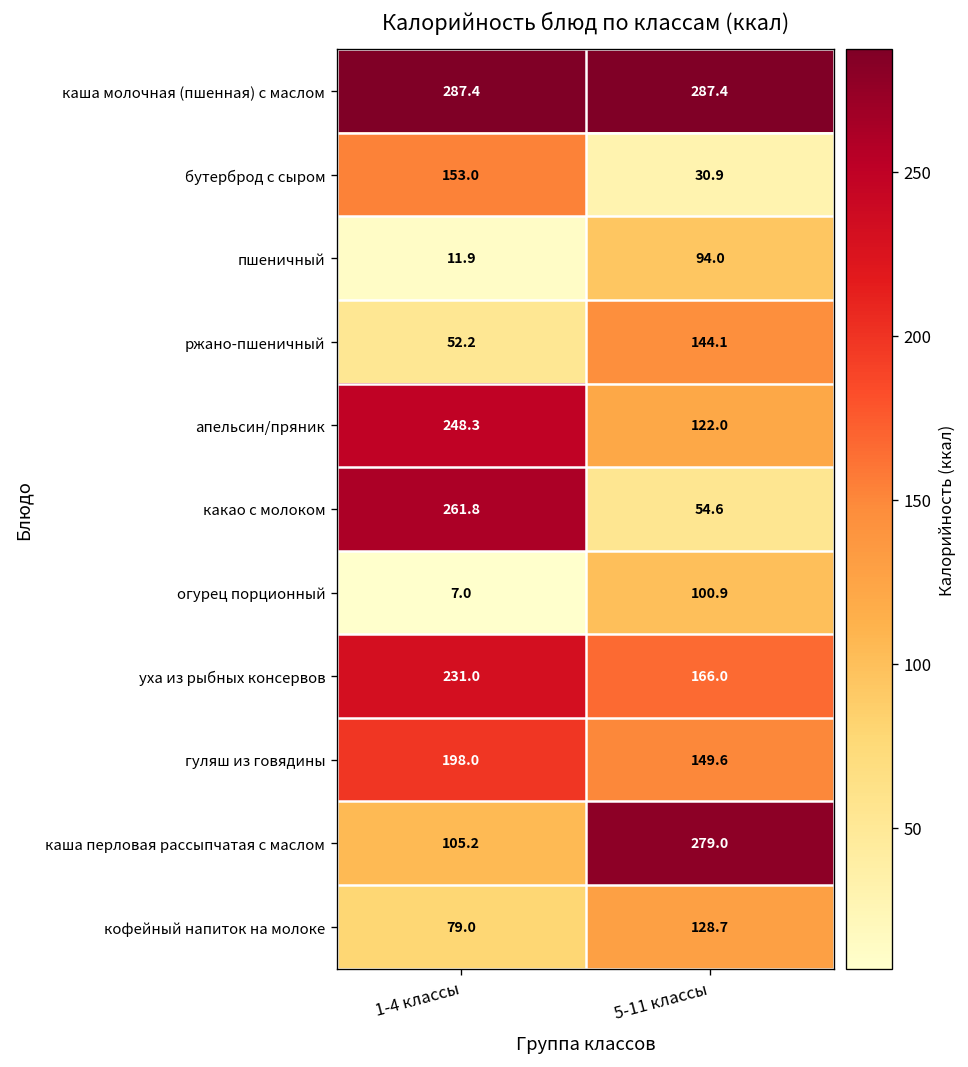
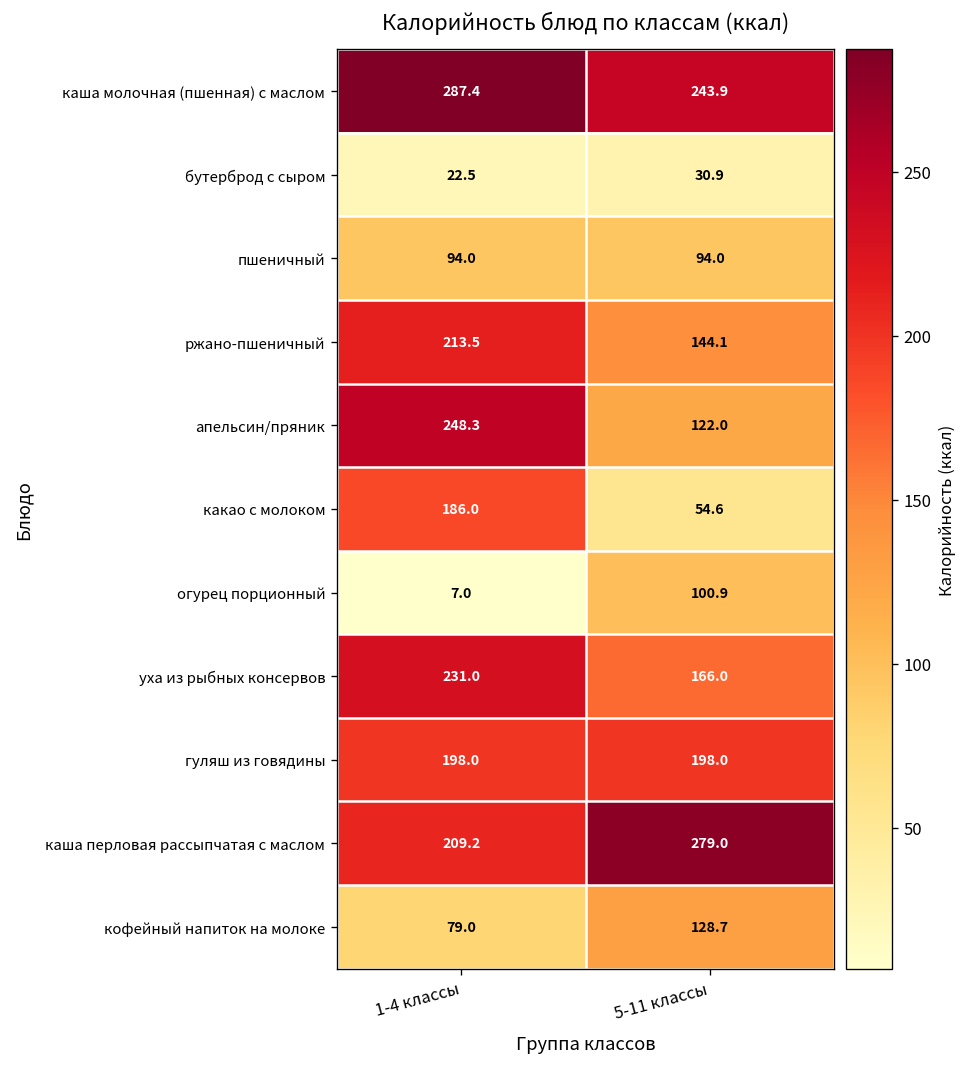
  {
    "каша молочная (пшенная) с маслом": {
      "1-4 классы": 287.4,
-     "5-11 классы": 287.4
+     "5-11 классы": 243.9
    },
    "бутерброд с сыром": {
-     "1-4 классы": 153.0,
+     "1-4 классы": 22.5,
      "5-11 классы": 30.9
    },
    "пшеничный": {
-     "1-4 классы": 11.9,
+     "1-4 классы": 94.0,
      "5-11 классы": 94.0
    },
    "ржано-пшеничный": {
-     "1-4 классы": 52.2,
+     "1-4 классы": 213.5,
      "5-11 классы": 144.1
    },
    "апельсин/пряник": {
      "1-4 классы": 248.3,
      "5-11 классы": 122.0
    },
    "какао с молоком": {
-     "1-4 классы": 261.8,
+     "1-4 классы": 186.0,
      "5-11 классы": 54.6
    },
    "огурец порционный": {
      "1-4 классы": 7.0,
      "5-11 классы": 100.9
    },
    "уха из рыбных консервов": {
      "1-4 классы": 231.0,
      "5-11 классы": 166.0
    },
    "гуляш из говядины": {
      "1-4 классы": 198.0,
-     "5-11 классы": 149.6
+     "5-11 классы": 198.0
    },
    "каша перловая рассыпчатая с маслом": {
-     "1-4 классы": 105.2,
+     "1-4 классы": 209.2,
      "5-11 классы": 279.0
    },
    "кофейный напиток на молоке": {
      "1-4 классы": 79.0,
      "5-11 классы": 128.7
    }
  }
